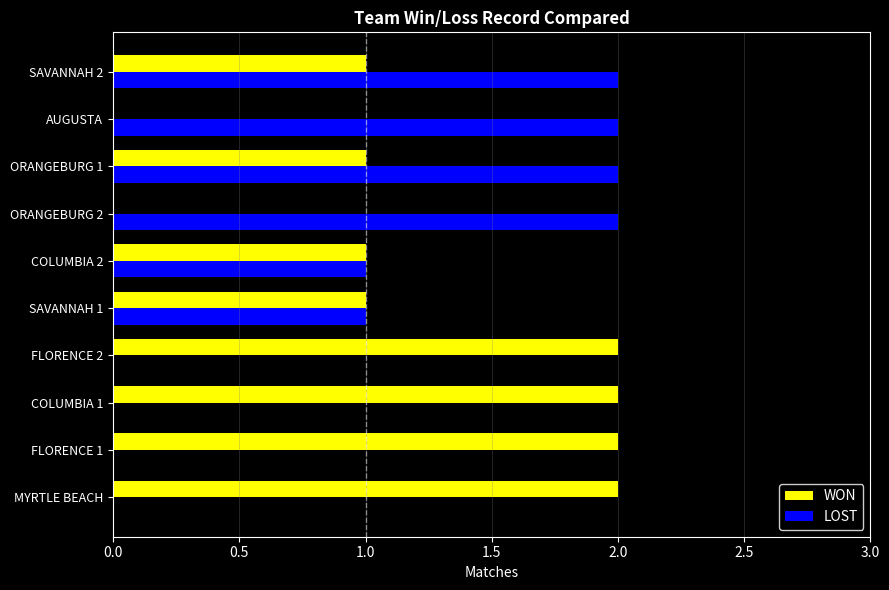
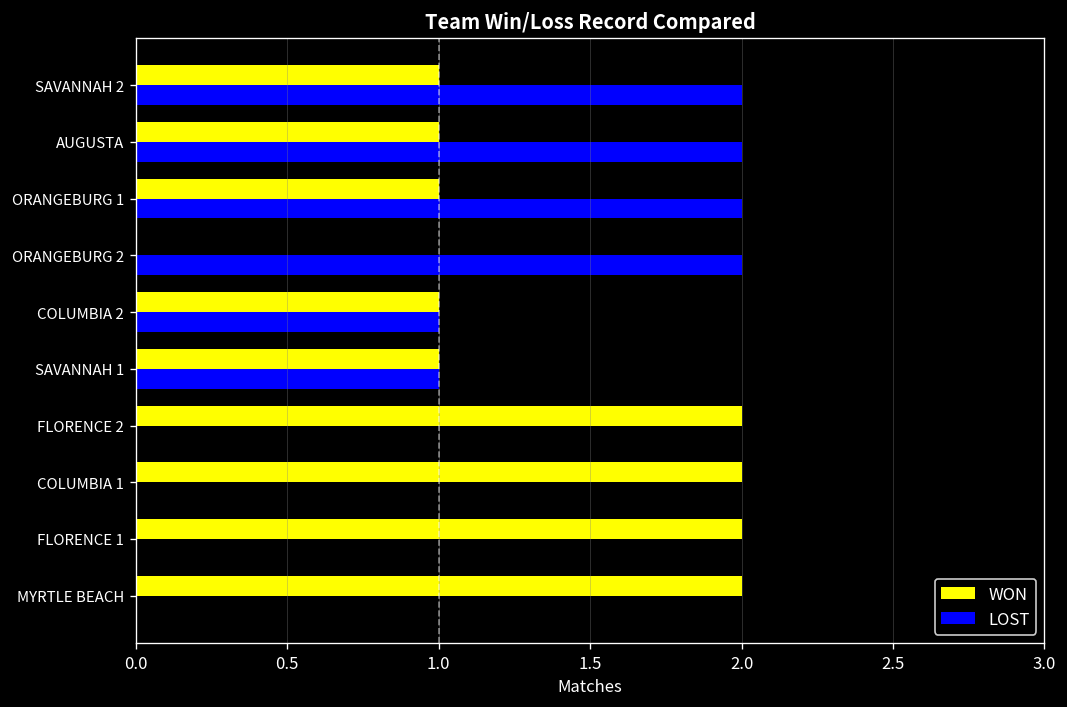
  {
    "WON": {
      "SAVANNAH 2": 1,
-     "AUGUSTA": 0,
+     "AUGUSTA": 1,
      "ORANGEBURG 1": 1,
      "ORANGEBURG 2": 0,
      "COLUMBIA 2": 1,
      "SAVANNAH 1": 1,
      "FLORENCE 2": 2,
      "COLUMBIA 1": 2,
      "FLORENCE 1": 2,
      "MYRTLE BEACH": 2
    },
    "LOST": {
      "SAVANNAH 2": 2,
      "AUGUSTA": 2,
      "ORANGEBURG 1": 2,
      "ORANGEBURG 2": 2,
      "COLUMBIA 2": 1,
      "SAVANNAH 1": 1,
      "FLORENCE 2": 0,
      "COLUMBIA 1": 0,
      "FLORENCE 1": 0,
      "MYRTLE BEACH": 0
    }
  }
